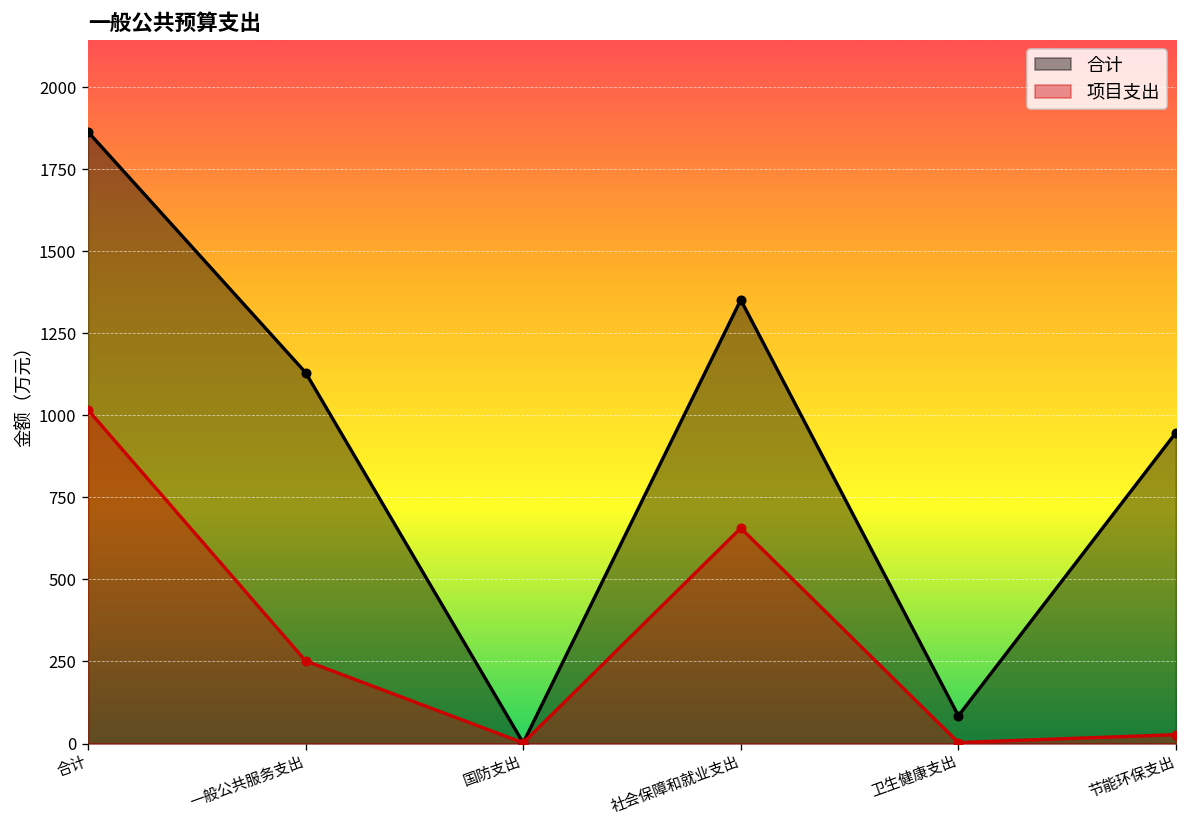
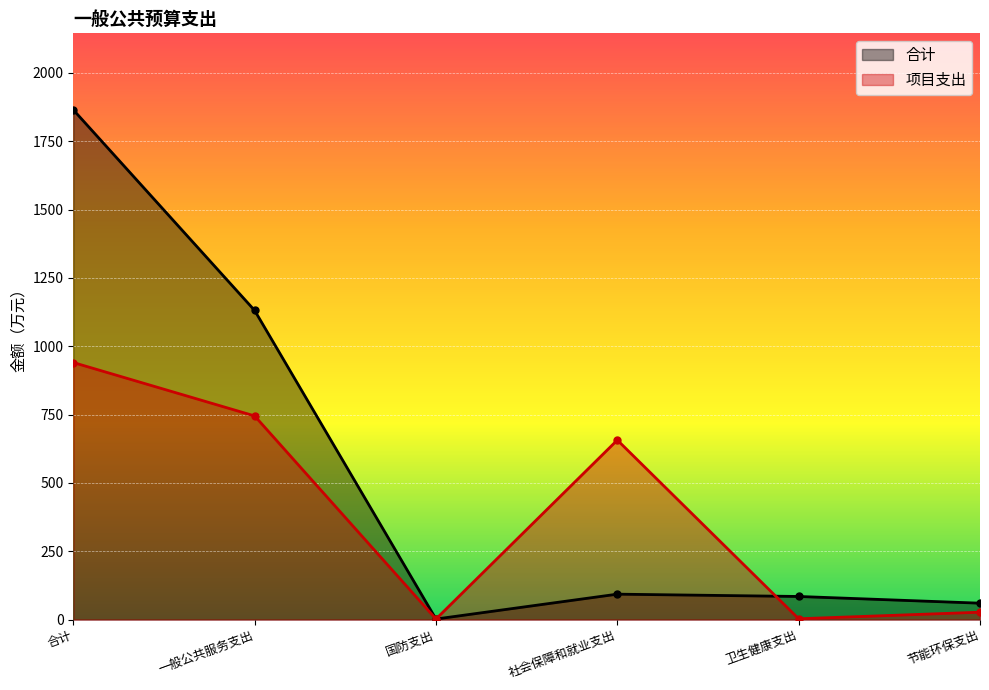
  {
    "合计": {
      "合计": 1860,
      "一般公共服务支出": 1130,
-     "社会保障和就业支出": 1350,
+     "社会保障和就业支出": 90,
      "卫生健康支出": 80,
-     "节能环保支出": 950
+     "节能环保支出": 60
    },
    "项目支出": {
-     "合计": 1020,
-     "一般公共服务支出": 250,
+     "合计": 940,
+     "一般公共服务支出": 740,
      "社会保障和就业支出": 660,
      "卫生健康支出": 0,
      "节能环保支出": 30
    }
  }
